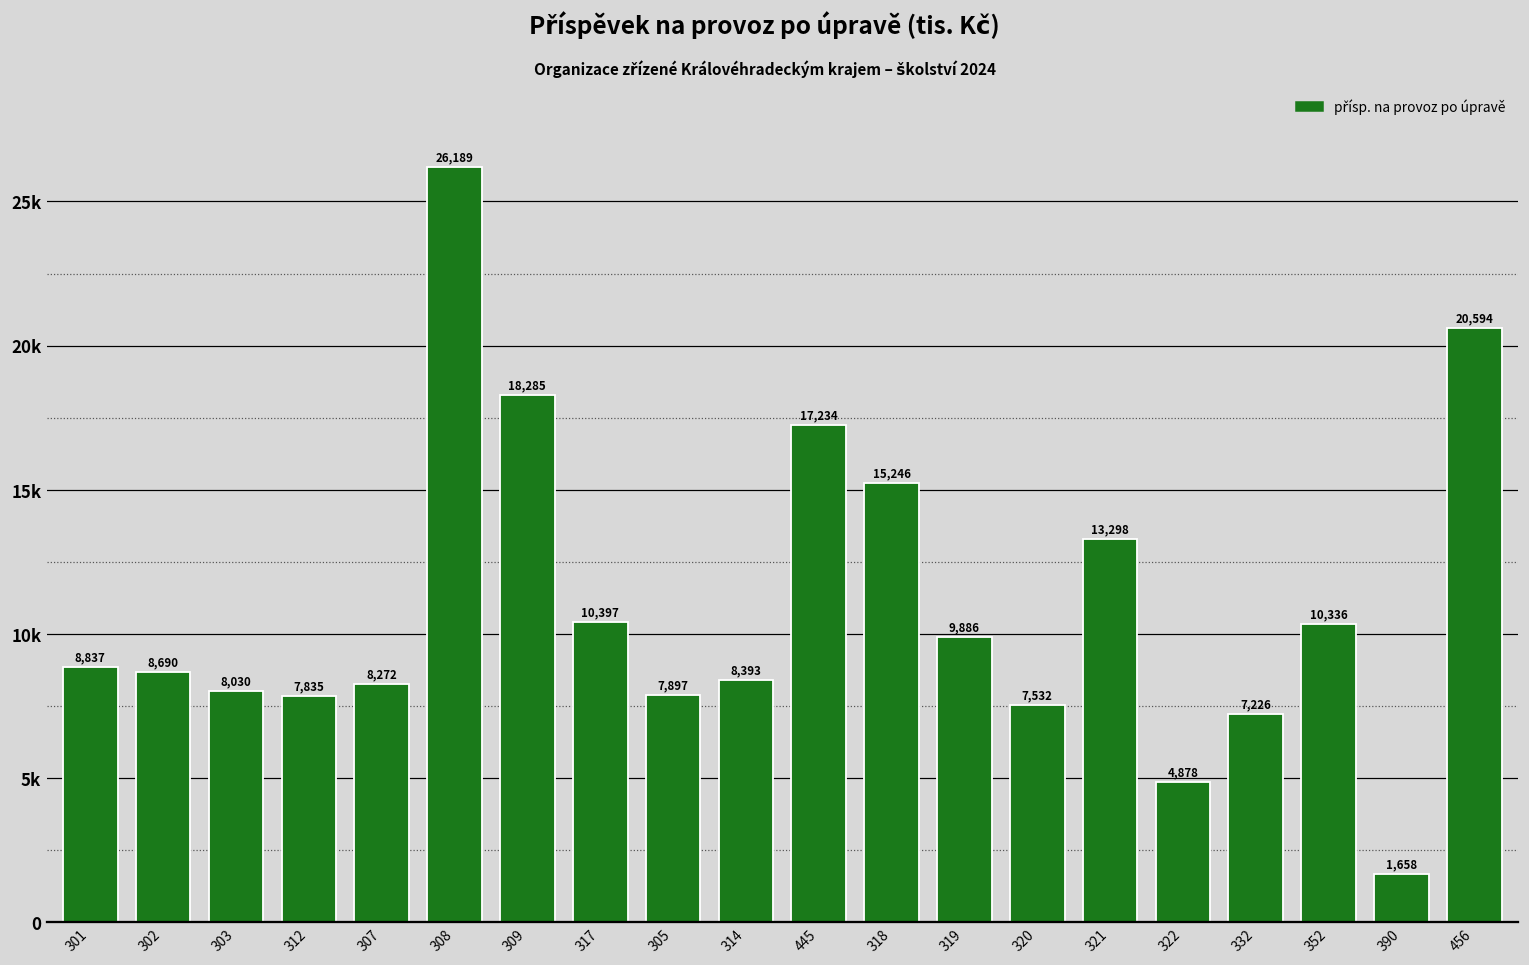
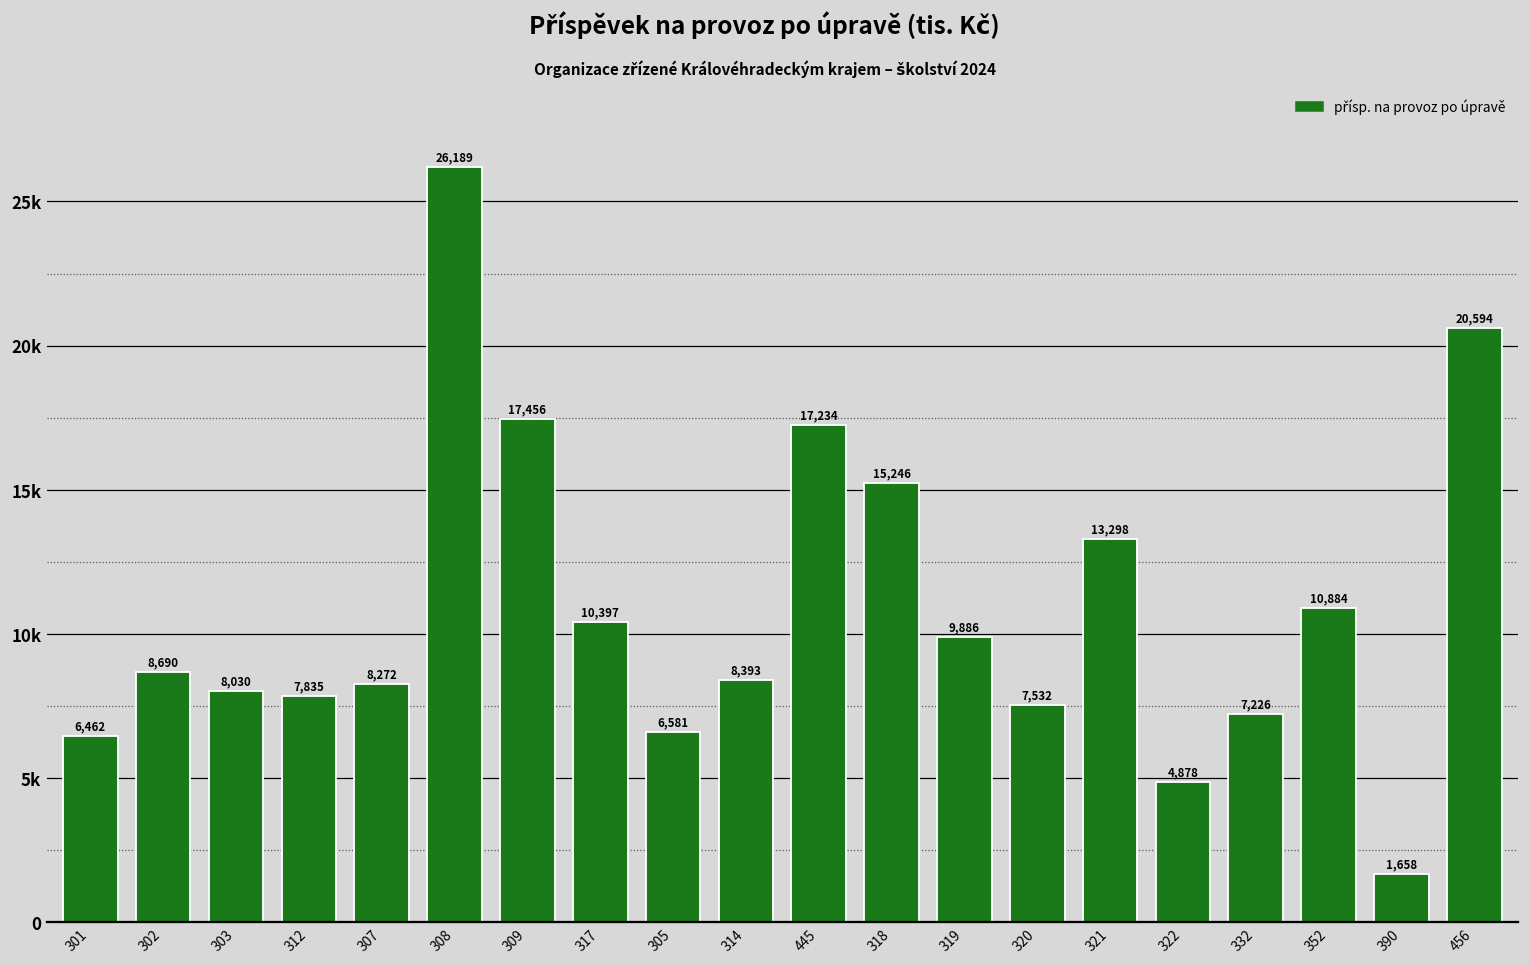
  {
-   "301": "8,837",
+   "301": "6,462",
    "302": "8,690",
    "303": "8,030",
    "312": "7,835",
    "307": "8,272",
    "308": "26,189",
-   "309": "18,285",
+   "309": "17,456",
    "317": "10,397",
-   "305": "7,897",
+   "305": "6,581",
    "314": "8,393",
    "445": "17,234",
    "318": "15,246",
    "319": "9,886",
    "320": "7,532",
    "321": "13,298",
    "322": "4,878",
    "332": "7,226",
-   "352": "10,336",
+   "352": "10,884",
    "390": "1,658",
    "456": "20,594"
  }
